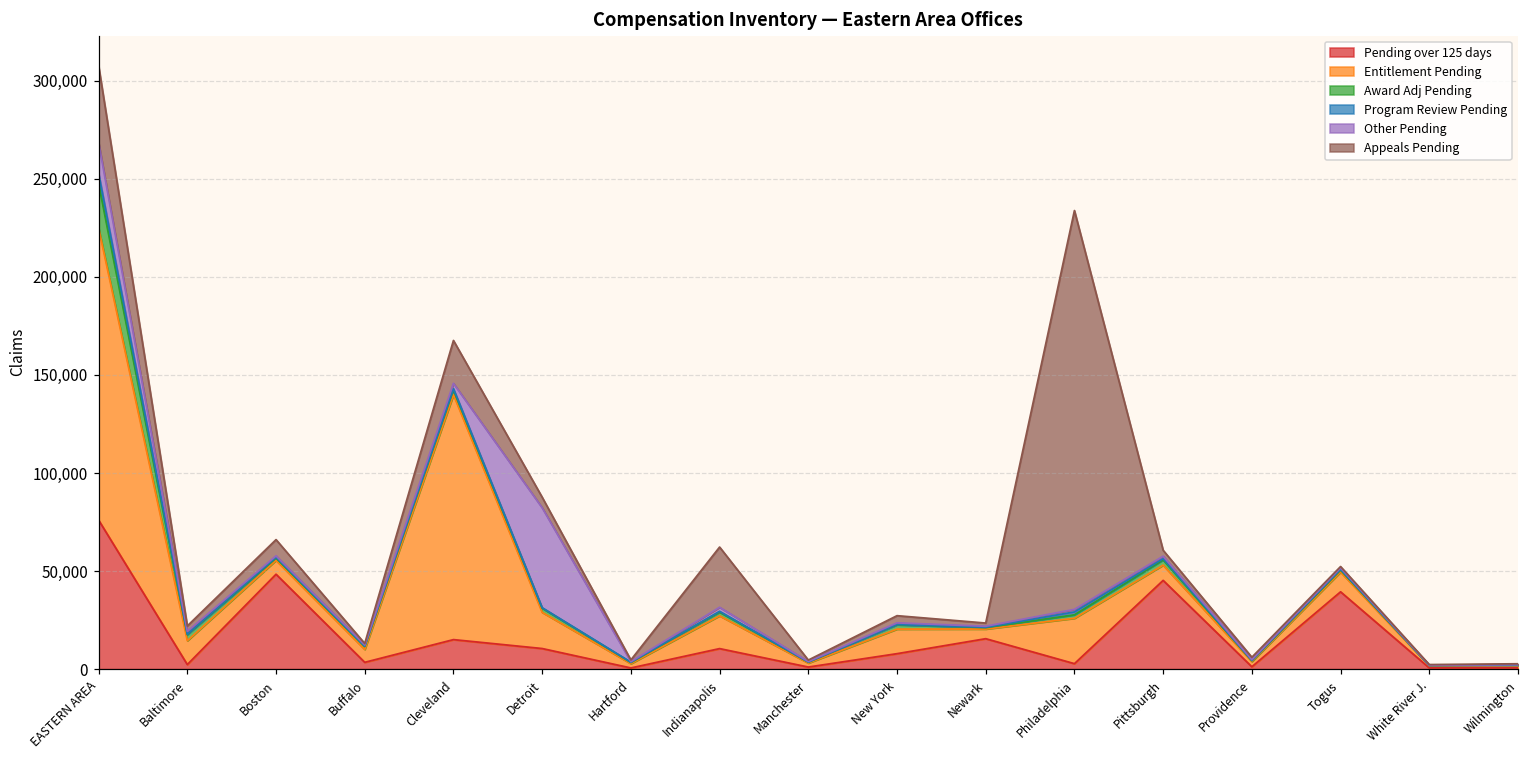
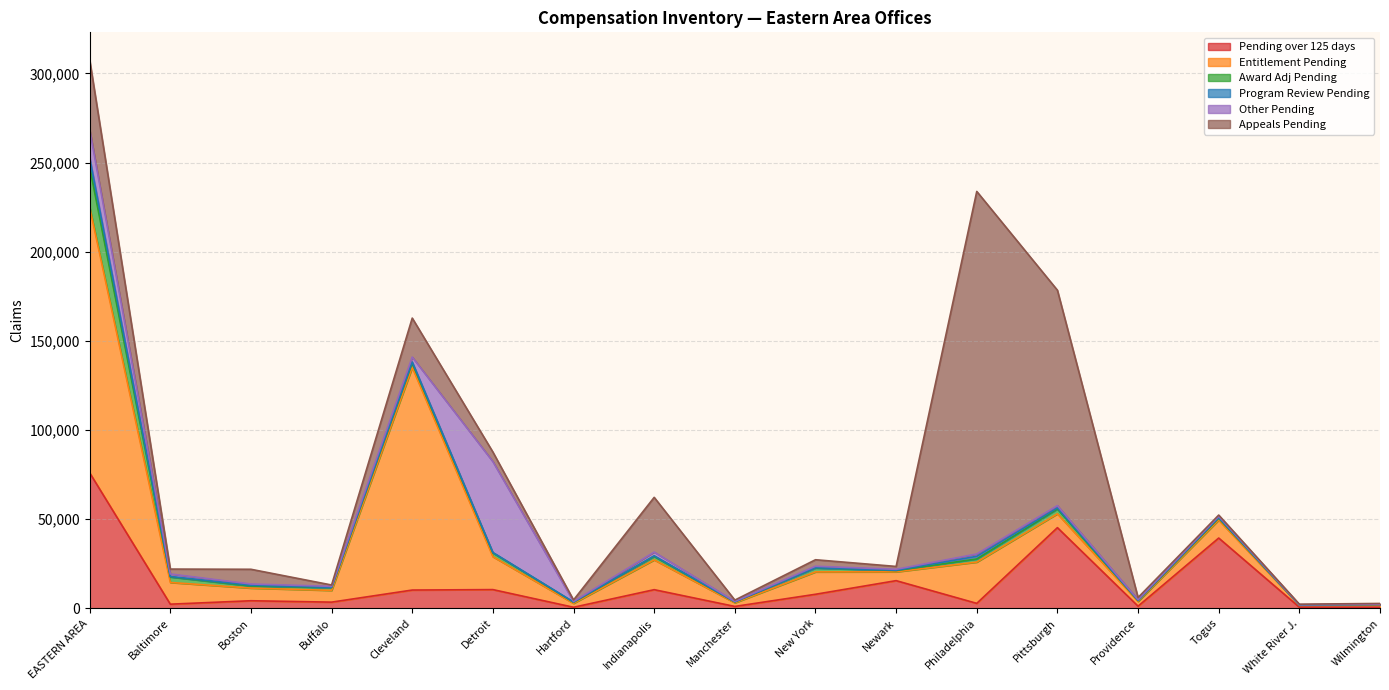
  {
    "Pending over 125 days": {
      "EASTERN AREA": "76,000",
      "Baltimore": "2,000",
-     "Boston": "48,000",
+     "Boston": "4,000",
      "Buffalo": "3,000",
-     "Cleveland": "15,000",
+     "Cleveland": "10,000",
      "Detroit": "10,000",
      "Hartford": "1,000",
      "Indianapolis": "10,000",
      "Manchester": "1,000",
      "New York": "8,000",
      "Newark": "15,000",
      "Philadelphia": "3,000",
      "Pittsburgh": "45,000",
      "Providence": "1,000",
      "Togus": "39,000"
    },
    "Entitlement Pending": {
      "EASTERN AREA": "149,000",
      "Baltimore": "12,000",
      "Buffalo": "7,000",
      "Cleveland": "125,000",
      "Detroit": "18,000",
      "Indianapolis": "17,000",
      "New York": "13,000",
      "Philadelphia": "23,000",
      "Pittsburgh": "8,000"
    },
    "Award Adj Pending": {
      "EASTERN AREA": "23,000",
      "Philadelphia": "2,000"
    },
    "Program Review Pending": {
      "EASTERN AREA": "5,000"
    },
    "Other Pending": {
      "EASTERN AREA": "16,000",
      "Cleveland": "3,000",
      "Detroit": "51,000",
      "Indianapolis": "2,000"
    },
    "Appeals Pending": {
      "EASTERN AREA": "39,000",
      "Baltimore": "3,000",
      "Boston": "8,000",
      "Cleveland": "22,000",
      "Detroit": "5,000",
      "Indianapolis": "31,000",
      "New York": "4,000",
      "Newark": "2,000",
      "Philadelphia": "203,000",
-     "Pittsburgh": "3,000"
+     "Pittsburgh": "121,000"
    }
  }
